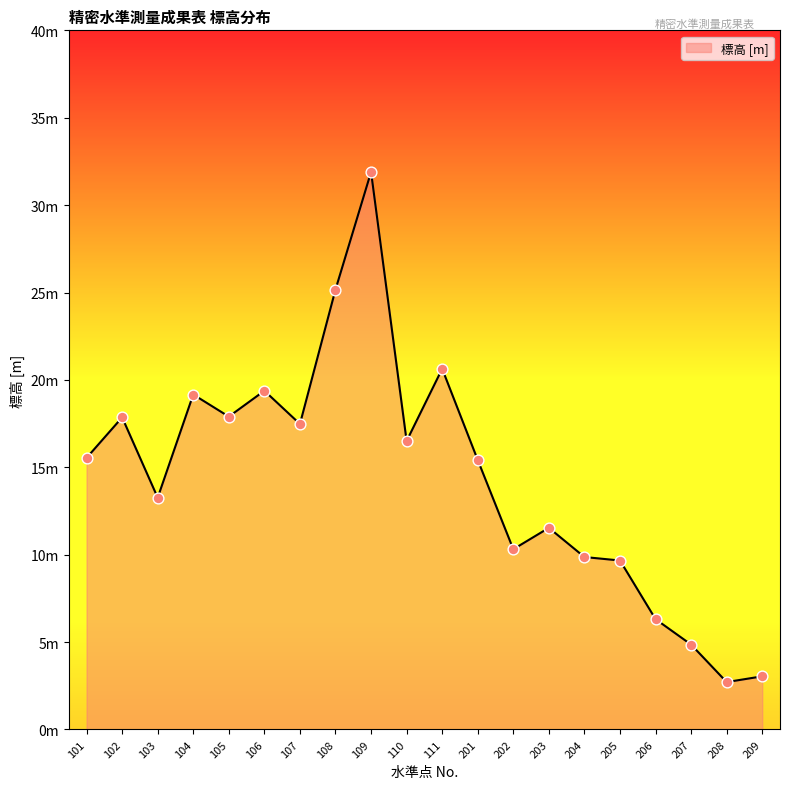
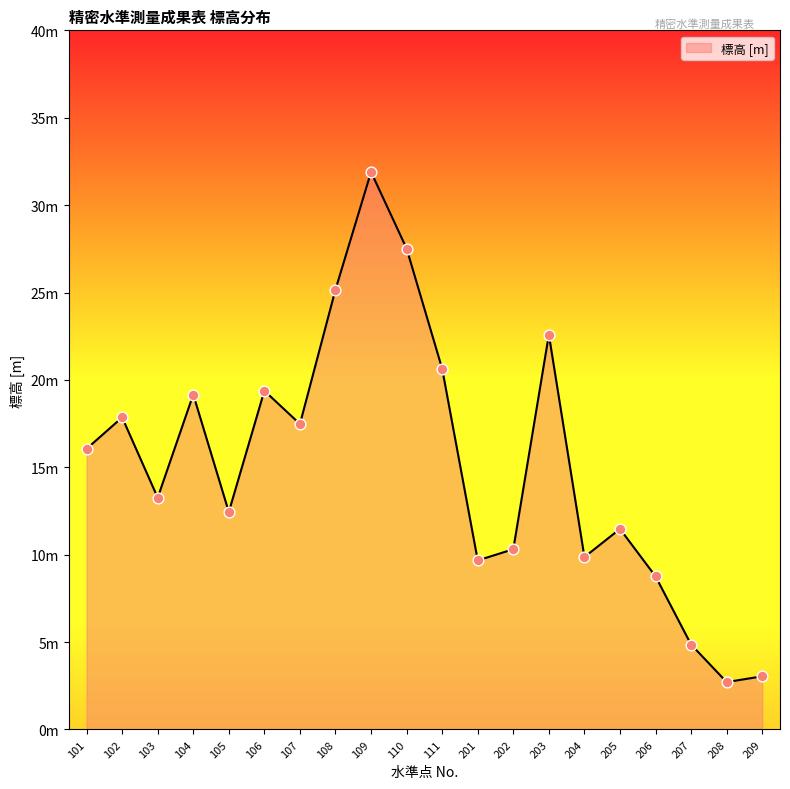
  {
-   "101": "15.5m",
+   "101": "16.1m",
    "102": "17.9m",
    "103": "13.3m",
    "104": "19.2m",
-   "105": "17.9m",
+   "105": "12.4m",
    "106": "19.4m",
    "107": "17.5m",
    "108": "25.2m",
    "109": "31.9m",
-   "110": "16.5m",
+   "110": "27.5m",
    "111": "20.6m",
-   "201": "15.4m",
+   "201": "9.7m",
    "202": "10.3m",
-   "203": "11.5m",
+   "203": "22.6m",
    "204": "9.9m",
-   "205": "9.7m",
-   "206": "6.3m",
+   "205": "11.5m",
+   "206": "8.8m",
    "207": "4.9m",
    "208": "2.7m",
    "209": "3.0m"
  }
